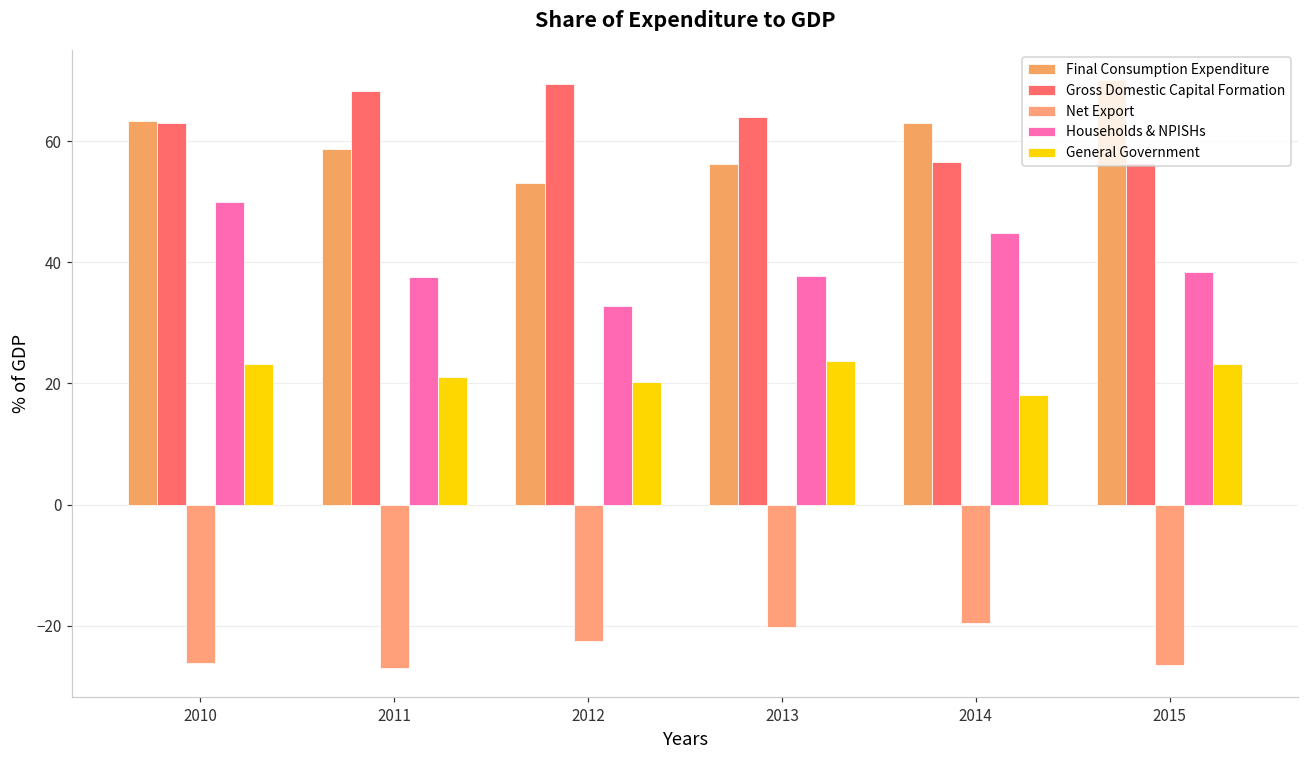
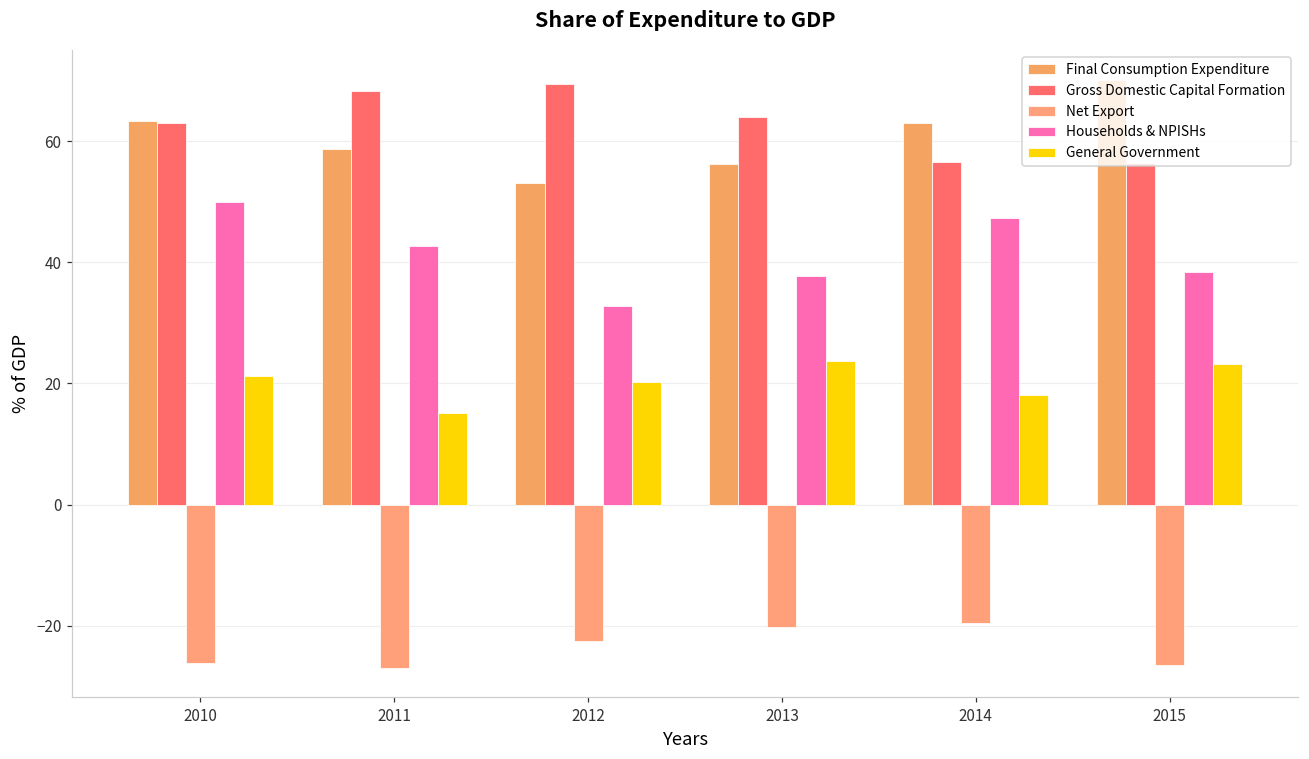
  {
    "Households & NPISHs": {
      "2010": 50,
-     "2011": 38,
+     "2011": 43,
      "2012": 33,
      "2013": 38,
-     "2014": 45,
+     "2014": 47,
      "2015": 38
    },
    "General Government": {
-     "2010": 23,
-     "2011": 21,
+     "2010": 21,
+     "2011": 15,
      "2012": 20,
      "2013": 24,
      "2014": 18,
      "2015": 23
    }
  }
